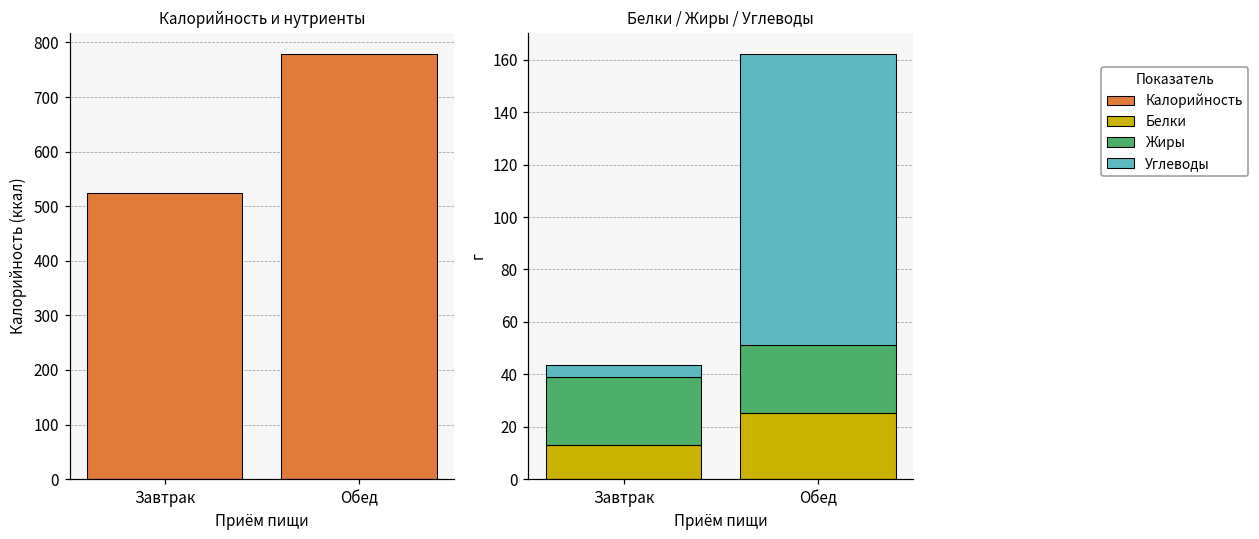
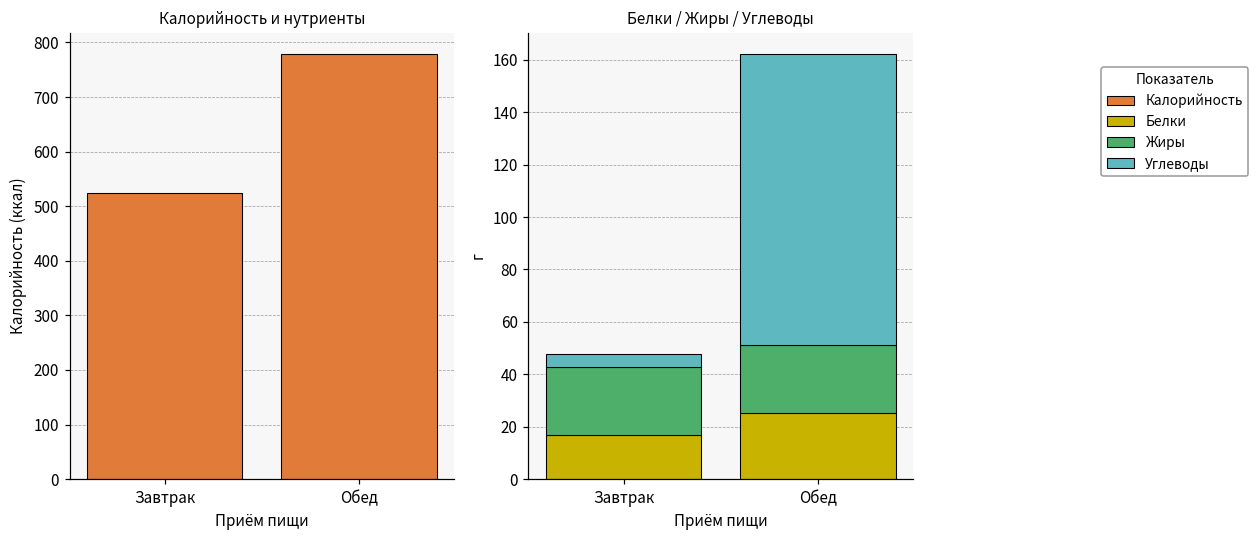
  {
    "Калорийность и нутриенты": {
      "Завтрак": 520,
      "Обед": 780
    },
    "Белки / Жиры / Углеводы": {
      "Белки": {
-       "Завтрак": 13,
+       "Завтрак": 17,
        "Обед": 25
      },
      "Жиры": {
        "Завтрак": 26,
        "Обед": 26
      },
      "Углеводы": {
        "Завтрак": 5,
        "Обед": 111
      }
    }
  }
